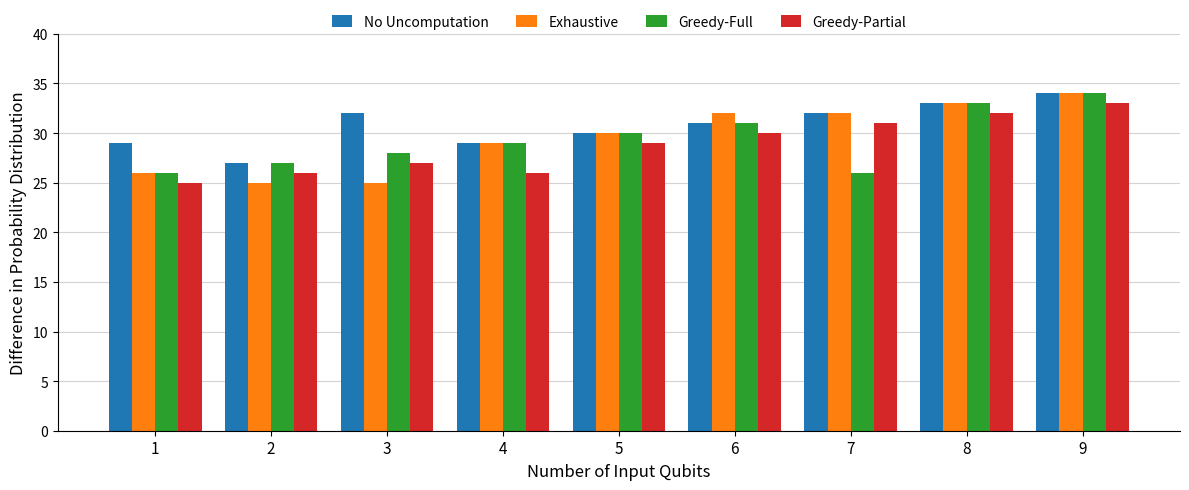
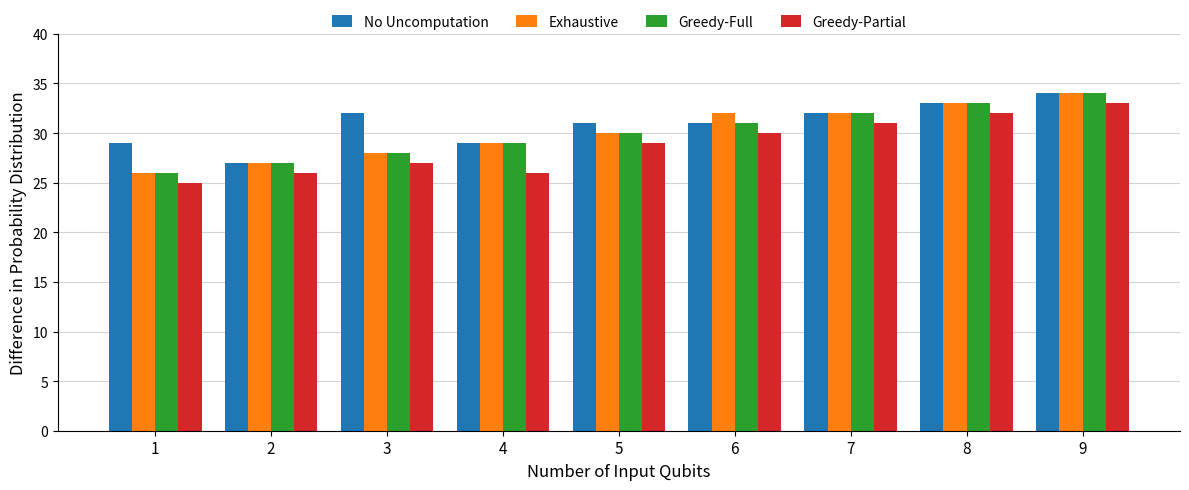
  {
    "No Uncomputation": {
      "1": 29,
      "2": 27,
      "3": 32,
      "4": 29,
-     "5": 30,
+     "5": 31,
      "6": 31,
      "7": 32,
      "8": 33,
      "9": 34
    },
    "Exhaustive": {
      "1": 26,
-     "2": 25,
-     "3": 25,
+     "2": 27,
+     "3": 28,
      "4": 29,
      "5": 30,
      "6": 32,
      "7": 32,
      "8": 33,
      "9": 34
    },
    "Greedy-Full": {
      "1": 26,
      "2": 27,
      "3": 28,
      "4": 29,
      "5": 30,
      "6": 31,
-     "7": 26,
+     "7": 32,
      "8": 33,
      "9": 34
    },
    "Greedy-Partial": {
      "1": 25,
      "2": 26,
      "3": 27,
      "4": 26,
      "5": 29,
      "6": 30,
      "7": 31,
      "8": 32,
      "9": 33
    }
  }
